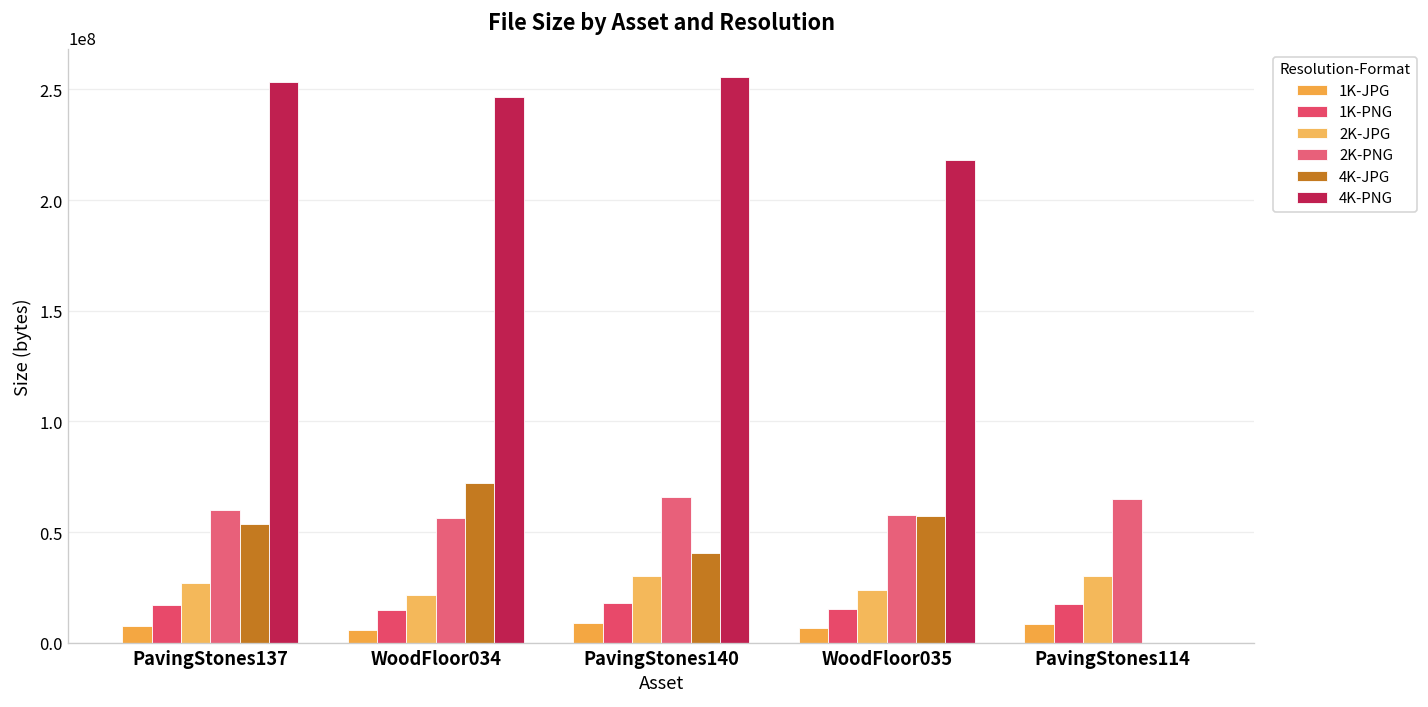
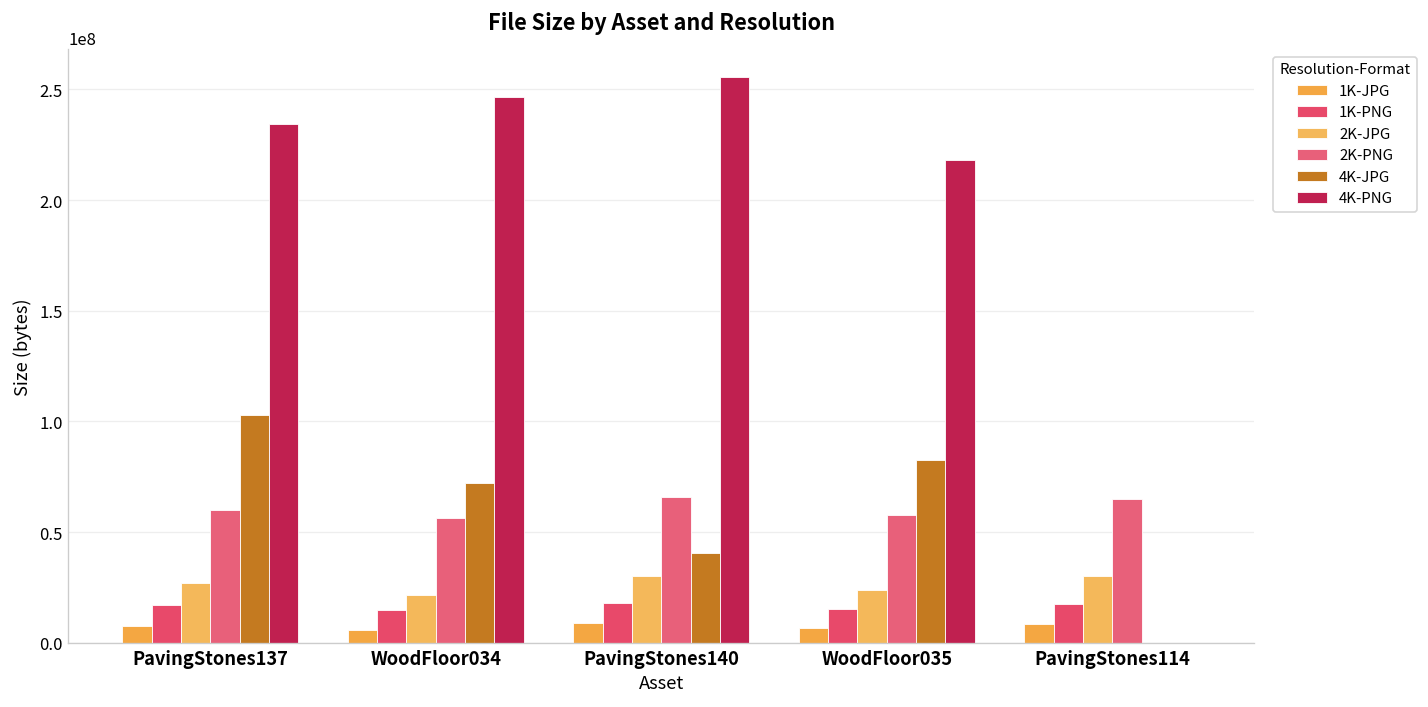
  {
    "4K-JPG": {
-     "PavingStones137": 54000000,
+     "PavingStones137": 103000000,
      "WoodFloor034": 72000000,
      "PavingStones140": 41000000,
-     "WoodFloor035": 57000000,
+     "WoodFloor035": 83000000,
      "PavingStones114": 0
    },
    "4K-PNG": {
-     "PavingStones137": 253000000,
+     "PavingStones137": 234000000,
      "WoodFloor034": 247000000,
      "PavingStones140": 255000000,
      "WoodFloor035": 218000000,
      "PavingStones114": 0
    }
  }
